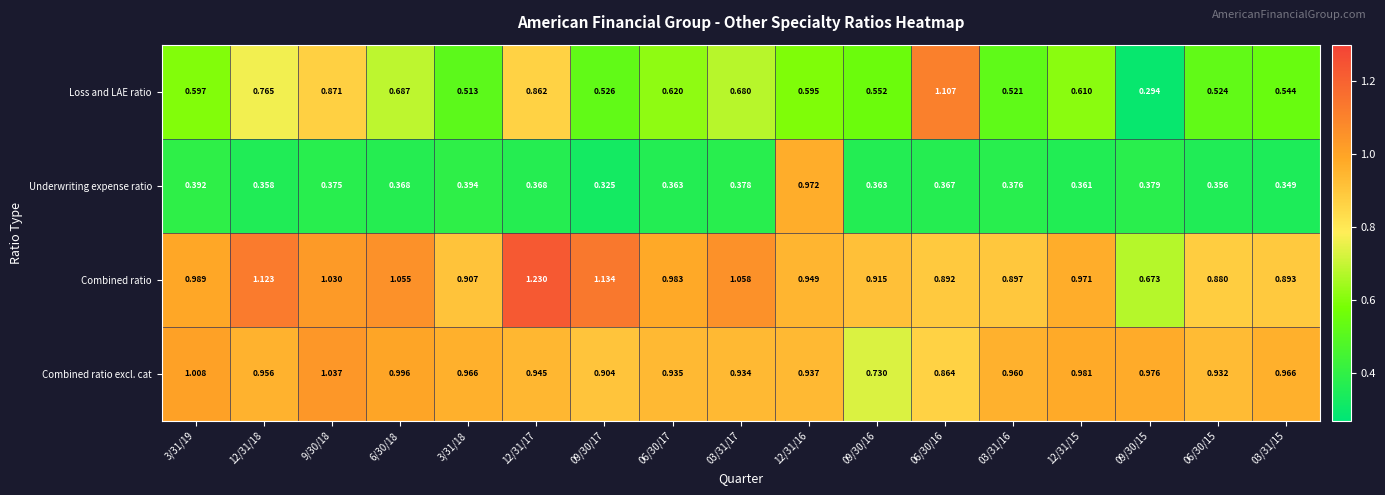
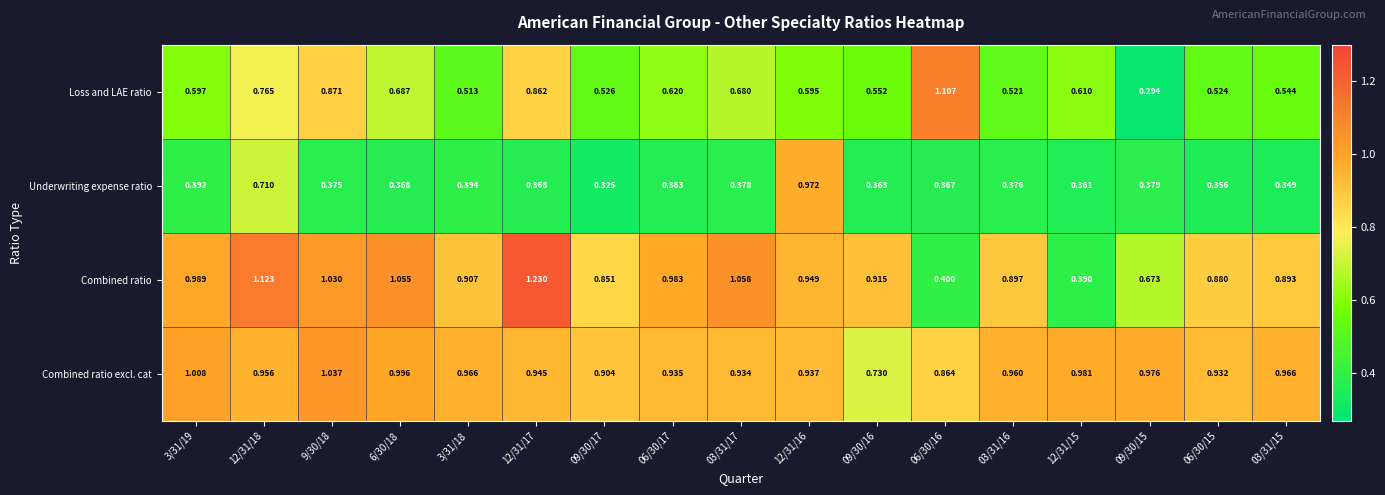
  {
    "Loss and LAE ratio": {
      "3/31/19": 0.597,
      "12/31/18": 0.765,
      "9/30/18": 0.871,
      "6/30/18": 0.687,
      "3/31/18": 0.513,
      "12/31/17": 0.862,
      "09/30/17": 0.526,
      "06/30/17": 0.620,
      "03/31/17": 0.680,
      "12/31/16": 0.595,
      "09/30/16": 0.552,
      "06/30/16": 1.107,
      "03/31/16": 0.521,
      "12/31/15": 0.610,
      "09/30/15": 0.294,
      "06/30/15": 0.524,
      "03/31/15": 0.544
    },
    "Underwriting expense ratio": {
      "3/31/19": 0.392,
-     "12/31/18": 0.358,
+     "12/31/18": 0.710,
      "9/30/18": 0.375,
      "6/30/18": 0.368,
      "3/31/18": 0.394,
      "12/31/17": 0.368,
      "09/30/17": 0.325,
      "06/30/17": 0.363,
      "03/31/17": 0.378,
      "12/31/16": 0.972,
      "09/30/16": 0.363,
      "06/30/16": 0.367,
      "03/31/16": 0.376,
      "12/31/15": 0.361,
      "09/30/15": 0.379,
      "06/30/15": 0.356,
      "03/31/15": 0.349
    },
    "Combined ratio": {
      "3/31/19": 0.989,
      "12/31/18": 1.123,
      "9/30/18": 1.030,
      "6/30/18": 1.055,
      "3/31/18": 0.907,
      "12/31/17": 1.230,
-     "09/30/17": 1.134,
+     "09/30/17": 0.851,
      "06/30/17": 0.983,
      "03/31/17": 1.058,
      "12/31/16": 0.949,
      "09/30/16": 0.915,
-     "06/30/16": 0.892,
+     "06/30/16": 0.400,
      "03/31/16": 0.897,
-     "12/31/15": 0.971,
+     "12/31/15": 0.390,
      "09/30/15": 0.673,
      "06/30/15": 0.880,
      "03/31/15": 0.893
    },
    "Combined ratio excl. cat": {
      "3/31/19": 1.008,
      "12/31/18": 0.956,
      "9/30/18": 1.037,
      "6/30/18": 0.996,
      "3/31/18": 0.966,
      "12/31/17": 0.945,
      "09/30/17": 0.904,
      "06/30/17": 0.935,
      "03/31/17": 0.934,
      "12/31/16": 0.937,
      "09/30/16": 0.730,
      "06/30/16": 0.864,
      "03/31/16": 0.960,
      "12/31/15": 0.981,
      "09/30/15": 0.976,
      "06/30/15": 0.932,
      "03/31/15": 0.966
    }
  }
